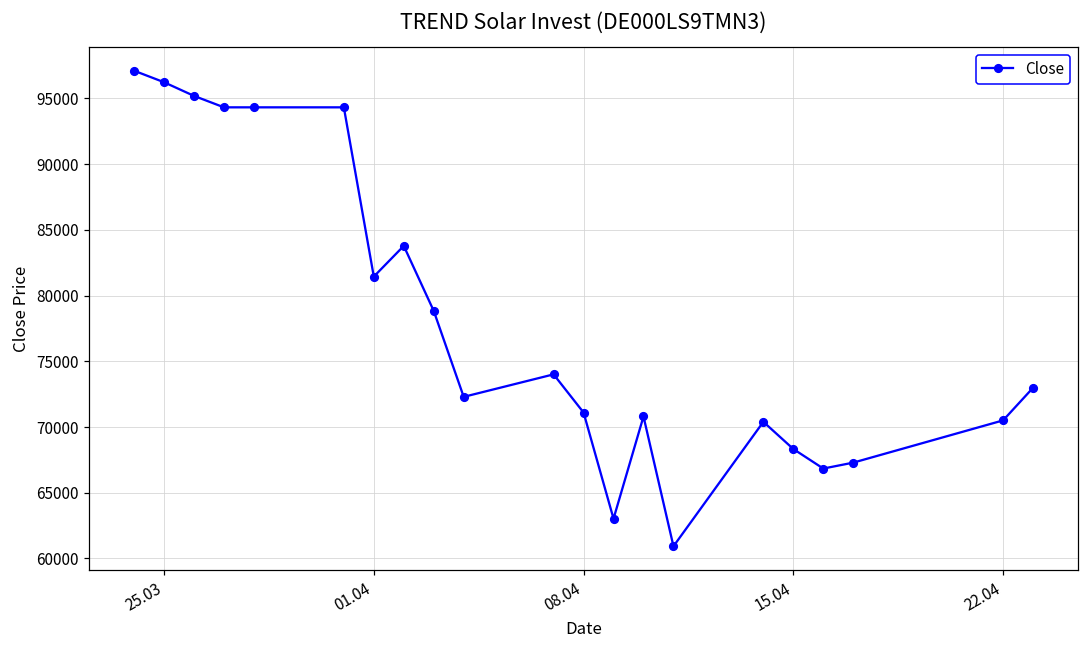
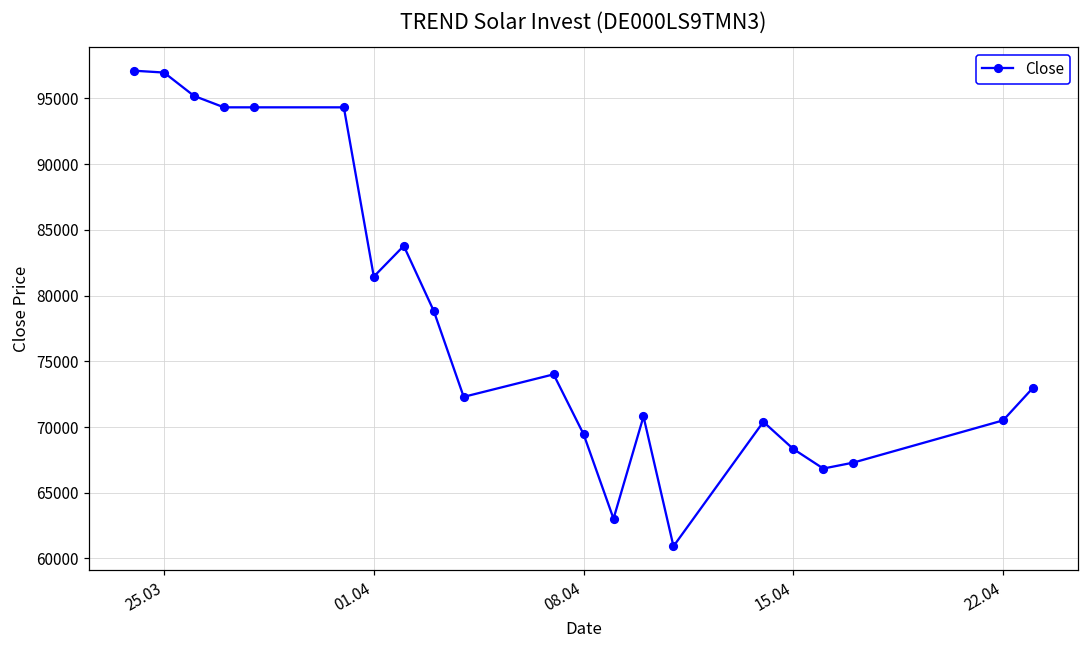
  {
-   "25.03": 96200,
+   "25.03": 97000,
    "01.04": 81400,
-   "08.04": 71100,
+   "08.04": 69500,
    "15.04": 68300,
    "22.04": 70500
  }
